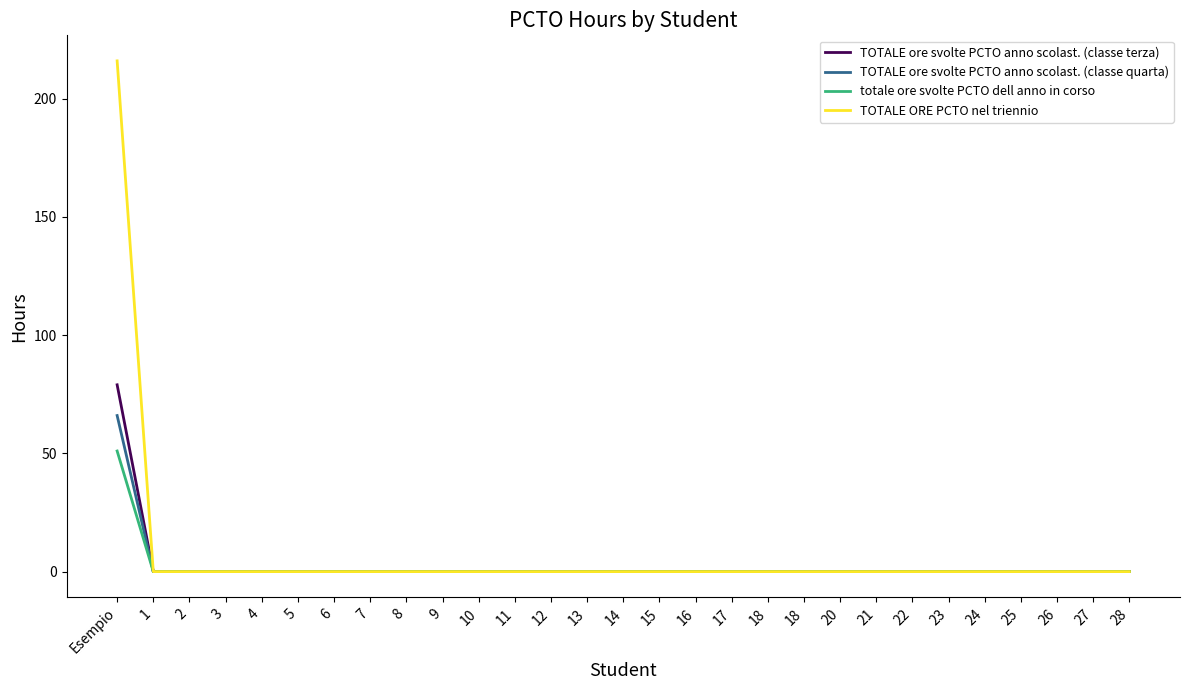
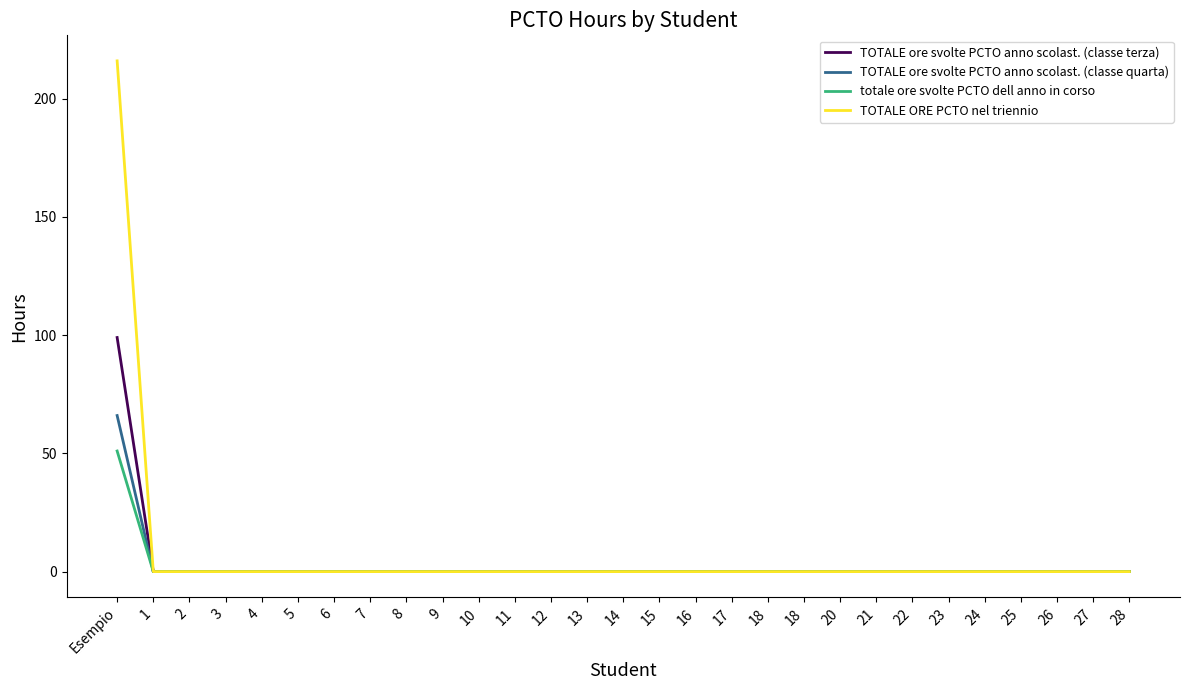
  {
    "TOTALE ore svolte PCTO anno scolast. (classe terza)": {
-     "Esempio": 79
+     "Esempio": 99
    },
    "TOTALE ore svolte PCTO anno scolast. (classe quarta)": {
      "Esempio": 66
    },
    "totale ore svolte PCTO dell anno in corso": {
      "Esempio": 51
    },
    "TOTALE ORE PCTO nel triennio": {
      "Esempio": 216
    }
  }
